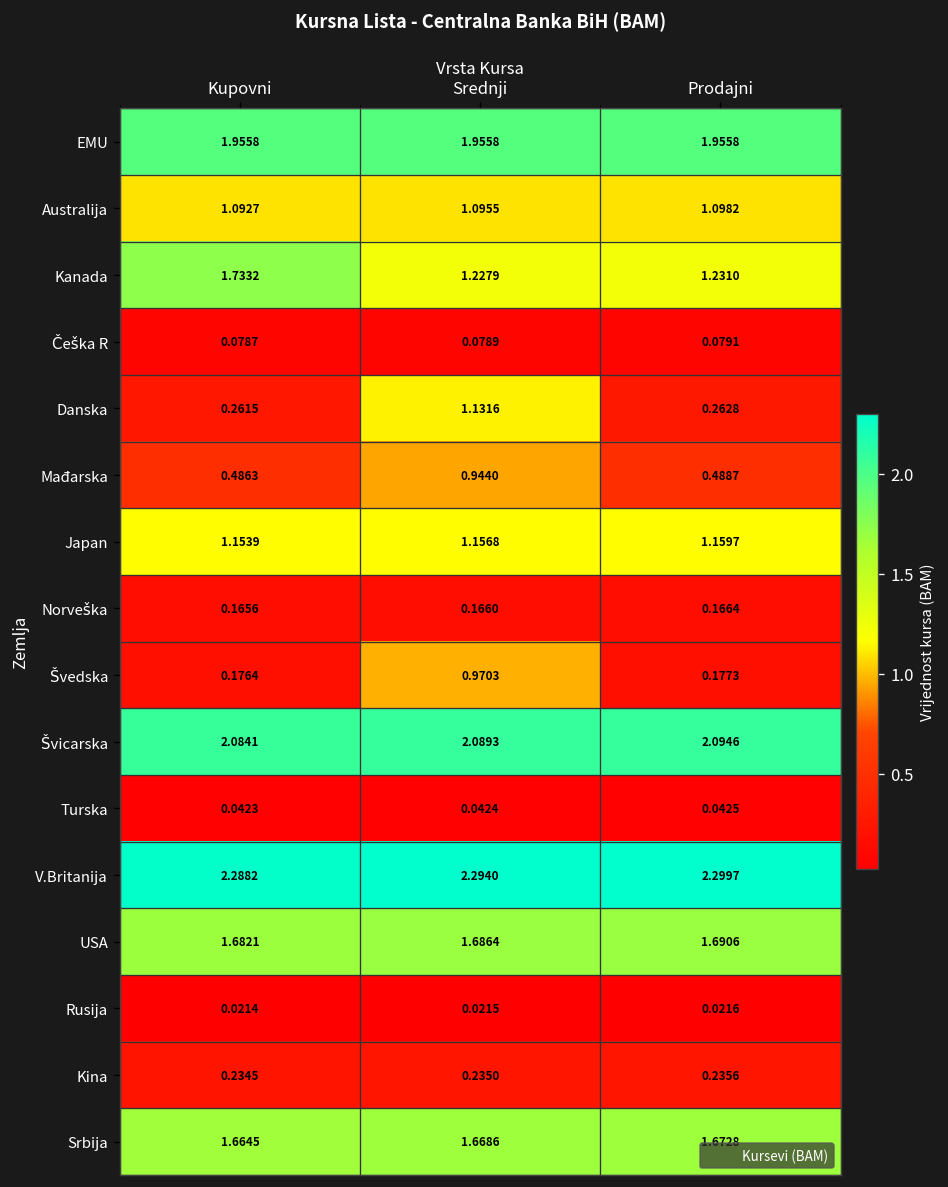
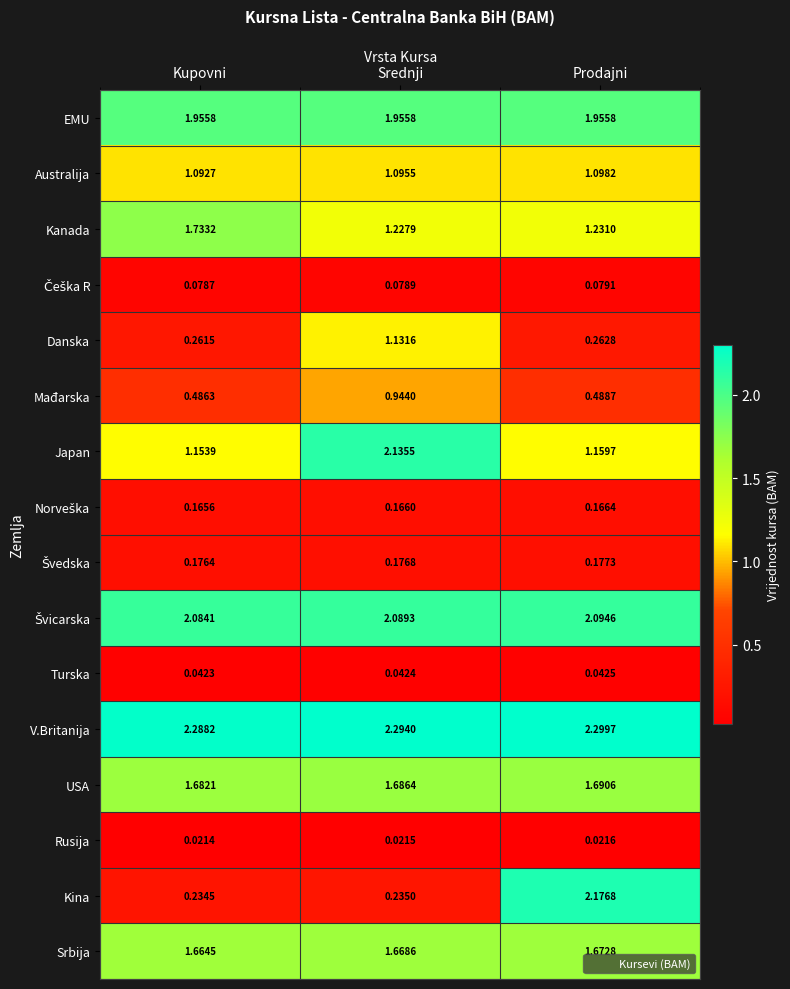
  {
    "EMU": {
      "Kupovni": 1.9558,
      "Srednji": 1.9558,
      "Prodajni": 1.9558
    },
    "Australija": {
      "Kupovni": 1.0927,
      "Srednji": 1.0955,
      "Prodajni": 1.0982
    },
    "Kanada": {
      "Kupovni": 1.7332,
      "Srednji": 1.2279,
      "Prodajni": 1.2310
    },
    "Češka R": {
      "Kupovni": 0.0787,
      "Srednji": 0.0789,
      "Prodajni": 0.0791
    },
    "Danska": {
      "Kupovni": 0.2615,
      "Srednji": 1.1316,
      "Prodajni": 0.2628
    },
    "Mađarska": {
      "Kupovni": 0.4863,
      "Srednji": 0.9440,
      "Prodajni": 0.4887
    },
    "Japan": {
      "Kupovni": 1.1539,
-     "Srednji": 1.1568,
+     "Srednji": 2.1355,
      "Prodajni": 1.1597
    },
    "Norveška": {
      "Kupovni": 0.1656,
      "Srednji": 0.1660,
      "Prodajni": 0.1664
    },
    "Švedska": {
      "Kupovni": 0.1764,
-     "Srednji": 0.9703,
+     "Srednji": 0.1768,
      "Prodajni": 0.1773
    },
    "Švicarska": {
      "Kupovni": 2.0841,
      "Srednji": 2.0893,
      "Prodajni": 2.0946
    },
    "Turska": {
      "Kupovni": 0.0423,
      "Srednji": 0.0424,
      "Prodajni": 0.0425
    },
    "V.Britanija": {
      "Kupovni": 2.2882,
      "Srednji": 2.2940,
      "Prodajni": 2.2997
    },
    "USA": {
      "Kupovni": 1.6821,
      "Srednji": 1.6864,
      "Prodajni": 1.6906
    },
    "Rusija": {
      "Kupovni": 0.0214,
      "Srednji": 0.0215,
      "Prodajni": 0.0216
    },
    "Kina": {
      "Kupovni": 0.2345,
      "Srednji": 0.2350,
-     "Prodajni": 0.2356
+     "Prodajni": 2.1768
    },
    "Srbija": {
      "Kupovni": 1.6645,
      "Srednji": 1.6686
    }
  }
